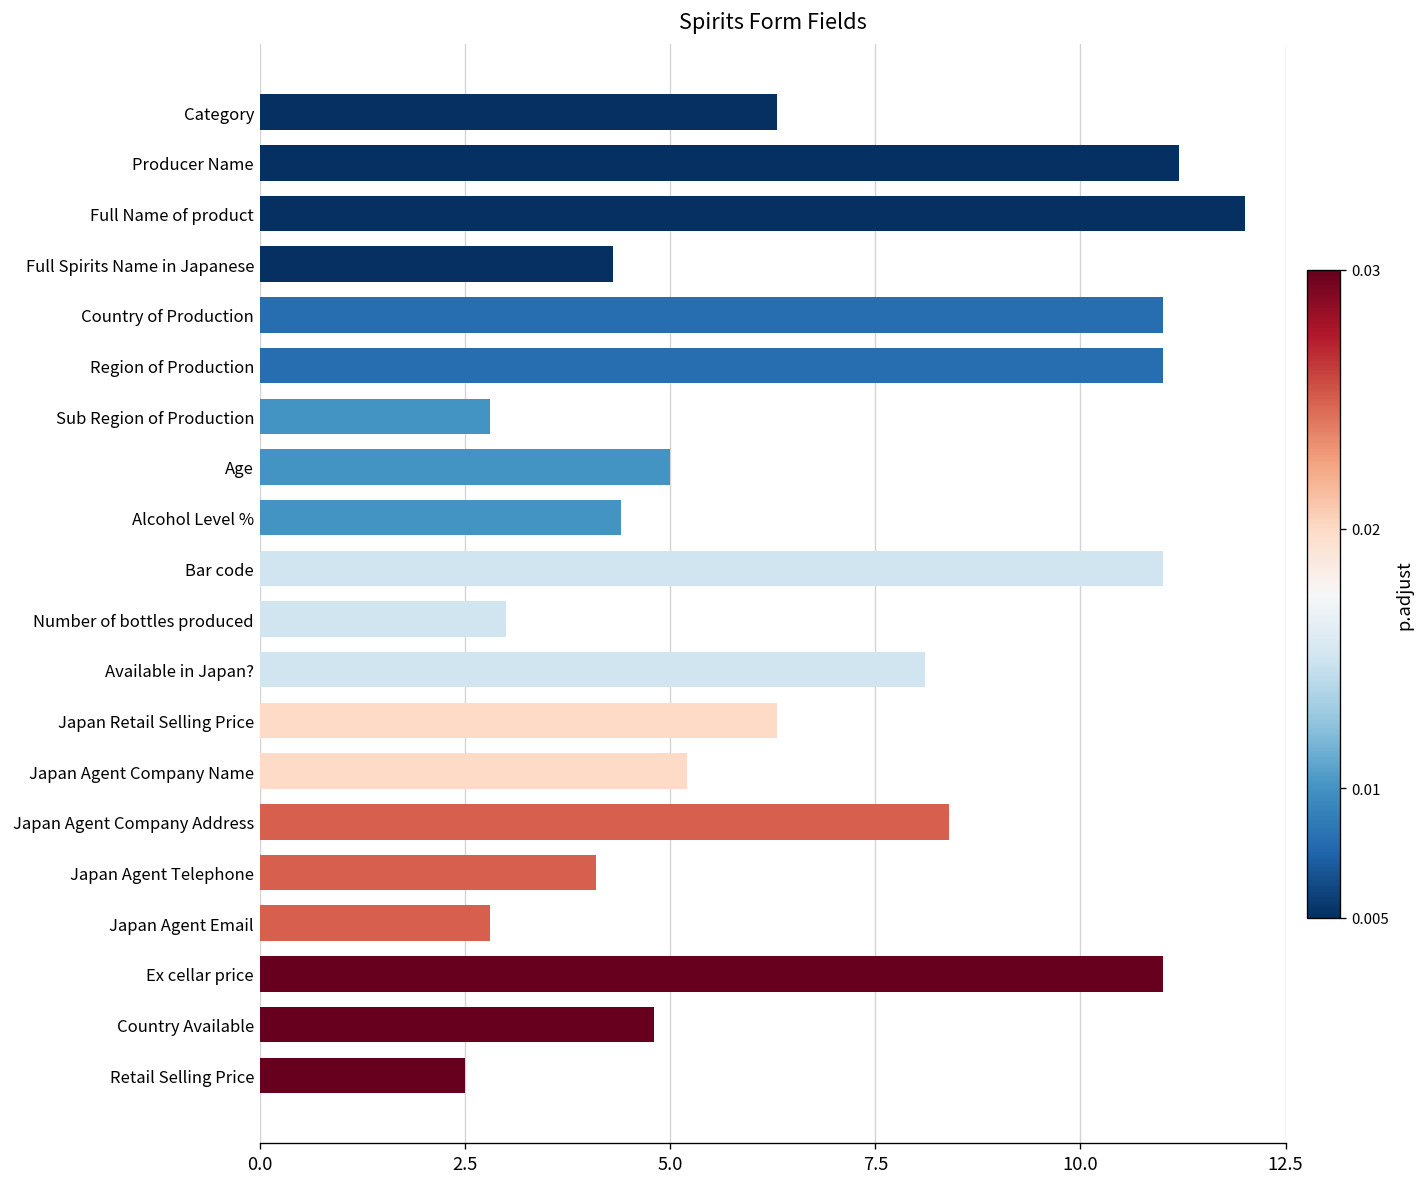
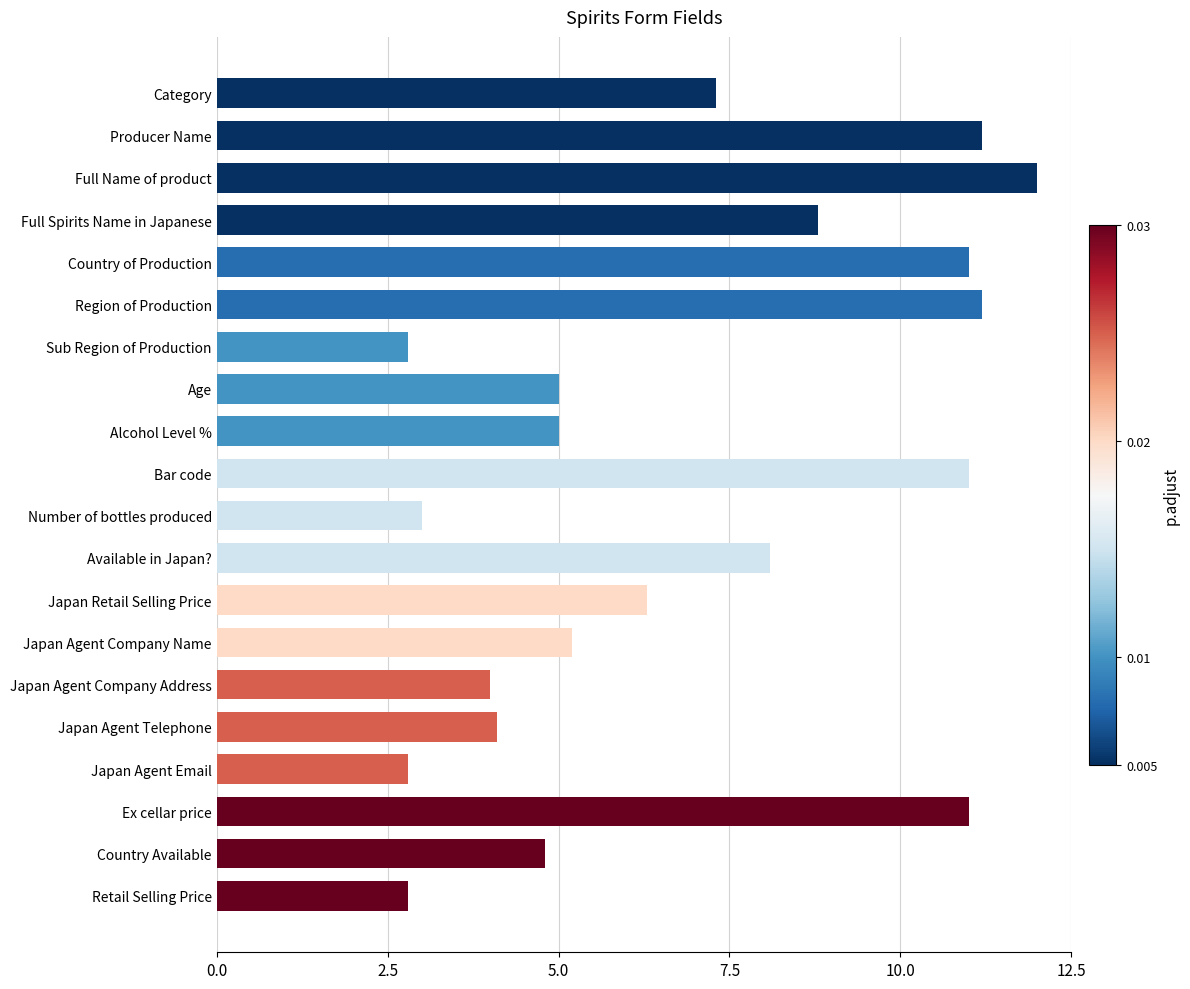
  {
-   "Category": 6.3,
+   "Category": 7.3,
    "Producer Name": 11.2,
    "Full Name of product": 12.0,
-   "Full Spirits Name in Japanese": 4.3,
+   "Full Spirits Name in Japanese": 8.8,
    "Country of Production": 11.0,
-   "Region of Production": 11.0,
+   "Region of Production": 11.2,
    "Sub Region of Production": 2.8,
    "Age": 5.0,
-   "Alcohol Level %": 4.4,
+   "Alcohol Level %": 5.0,
    "Bar code": 11.0,
    "Number of bottles produced": 3.0,
    "Available in Japan?": 8.1,
    "Japan Retail Selling Price": 6.3,
    "Japan Agent Company Name": 5.2,
-   "Japan Agent Company Address": 8.4,
+   "Japan Agent Company Address": 4.0,
    "Japan Agent Telephone": 4.1,
    "Japan Agent Email": 2.8,
    "Ex cellar price": 11.0,
    "Country Available": 4.8,
-   "Retail Selling Price": 2.5
+   "Retail Selling Price": 2.8
  }
